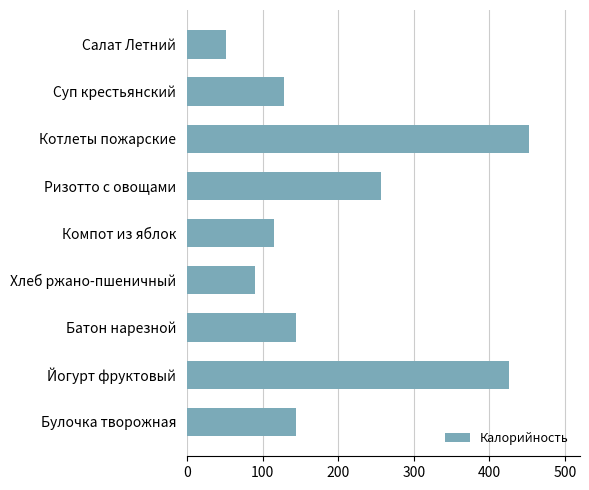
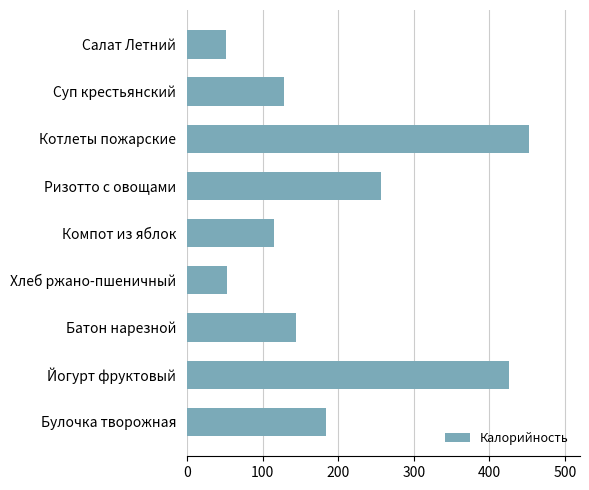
  {
    "Салат Летний": 50,
    "Суп крестьянский": 130,
    "Котлеты пожарские": 450,
    "Ризотто с овощами": 260,
    "Компот из яблок": 120,
-   "Хлеб ржано-пшеничный": 90,
+   "Хлеб ржано-пшеничный": 50,
    "Батон нарезной": 140,
    "Йогурт фруктовый": 430,
-   "Булочка творожная": 140
+   "Булочка творожная": 180
  }
